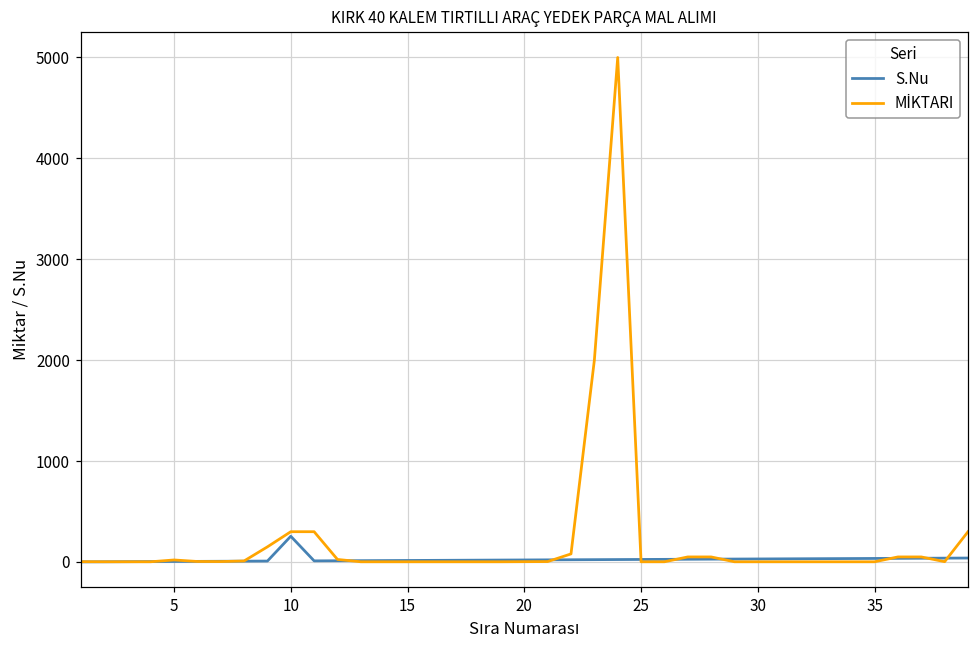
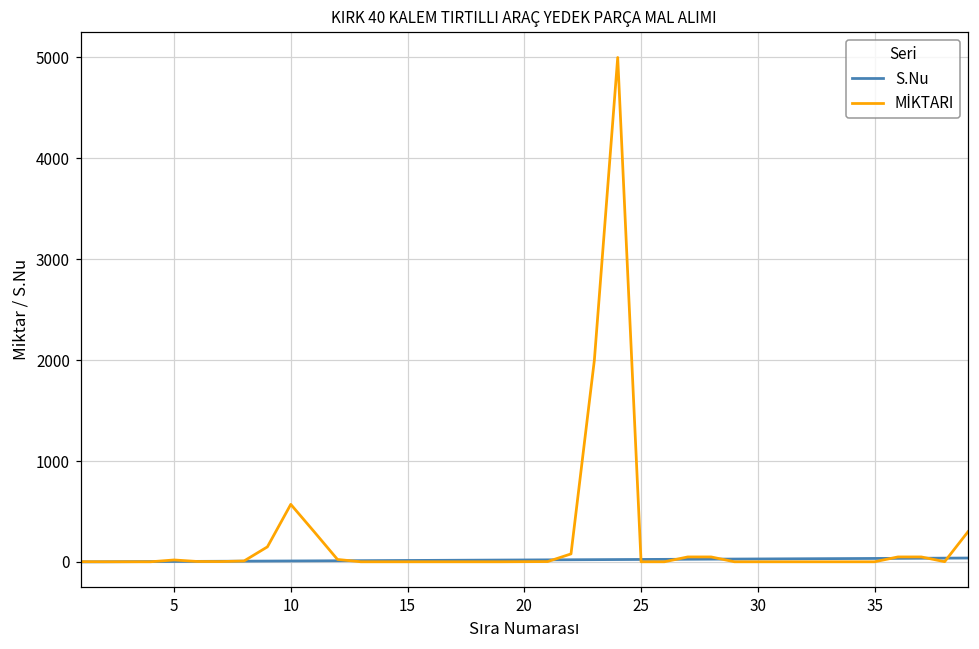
  {
    "S.Nu": {
-     "10": 300,
+     "10": 0,
      "30": 0,
      "35": 0
    },
    "MİKTARI": {
-     "10": 300,
+     "10": 600,
      "30": 0,
      "35": 0
    }
  }
